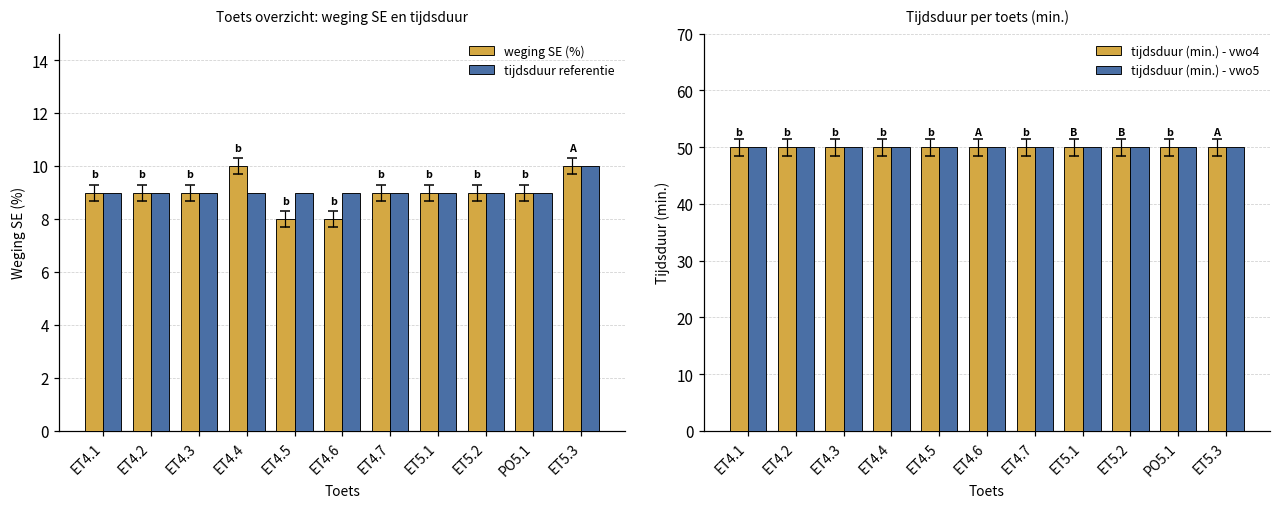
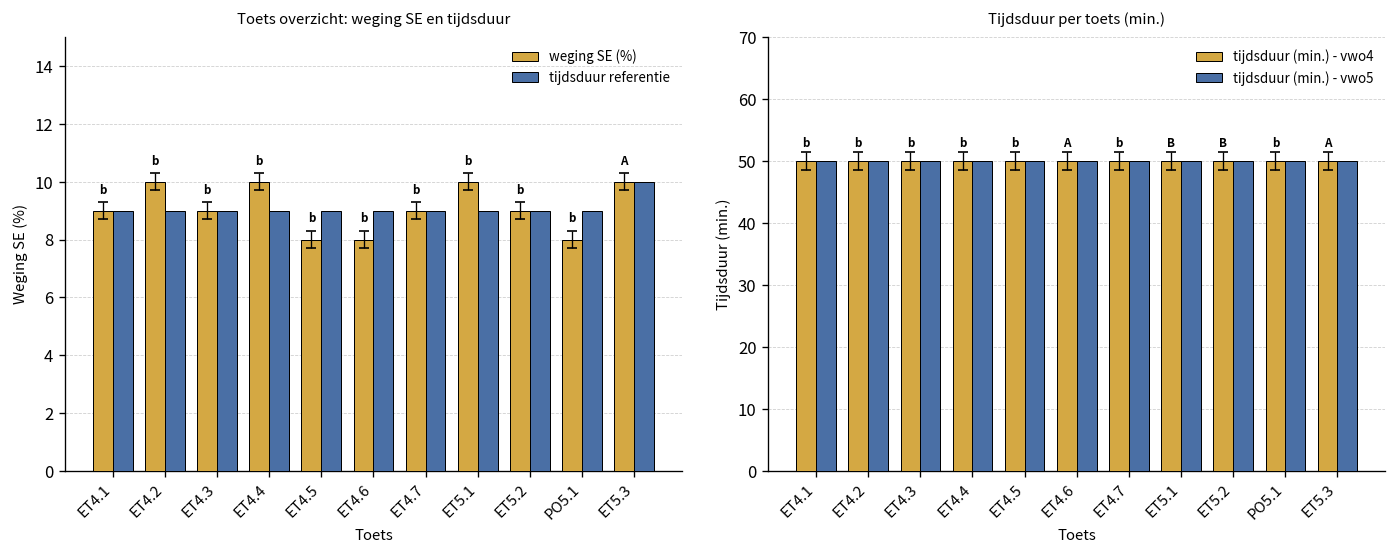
  {
    "Toets overzicht: weging SE en tijdsduur": {
      "weging SE (%)": {
        "ET4.1": 9,
-       "ET4.2": 9,
+       "ET4.2": 10,
        "ET4.3": 9,
        "ET4.4": 10,
        "ET4.5": 8,
        "ET4.6": 8,
        "ET4.7": 9,
-       "ET5.1": 9,
+       "ET5.1": 10,
        "ET5.2": 9,
-       "PO5.1": 9,
+       "PO5.1": 8,
        "ET5.3": 10
      },
      "tijdsduur referentie": {
        "ET4.1": 9,
        "ET4.2": 9,
        "ET4.3": 9,
        "ET4.4": 9,
        "ET4.5": 9,
        "ET4.6": 9,
        "ET4.7": 9,
        "ET5.1": 9,
        "ET5.2": 9,
        "PO5.1": 9,
        "ET5.3": 10
      }
    },
    "Tijdsduur per toets (min.)": {
      "tijdsduur (min.) - vwo4": {
        "ET4.1": 50,
        "ET4.2": 50,
        "ET4.3": 50,
        "ET4.4": 50,
        "ET4.5": 50,
        "ET4.6": 50,
        "ET4.7": 50,
        "ET5.1": 50,
        "ET5.2": 50,
        "PO5.1": 50,
        "ET5.3": 50
      },
      "tijdsduur (min.) - vwo5": {
        "ET4.1": 50,
        "ET4.2": 50,
        "ET4.3": 50,
        "ET4.4": 50,
        "ET4.5": 50,
        "ET4.6": 50,
        "ET4.7": 50,
        "ET5.1": 50,
        "ET5.2": 50,
        "PO5.1": 50,
        "ET5.3": 50
      }
    }
  }
